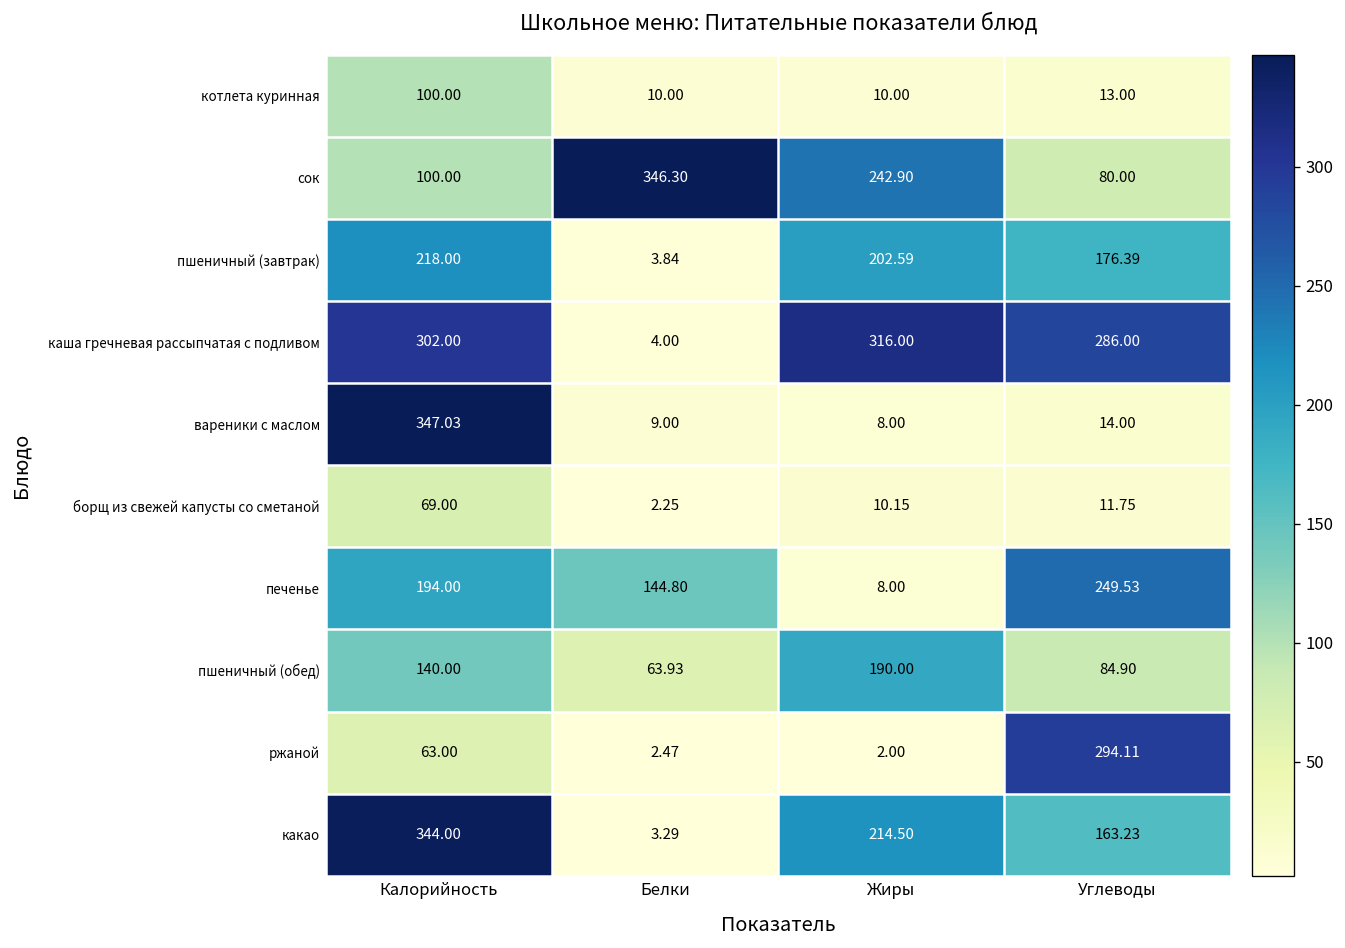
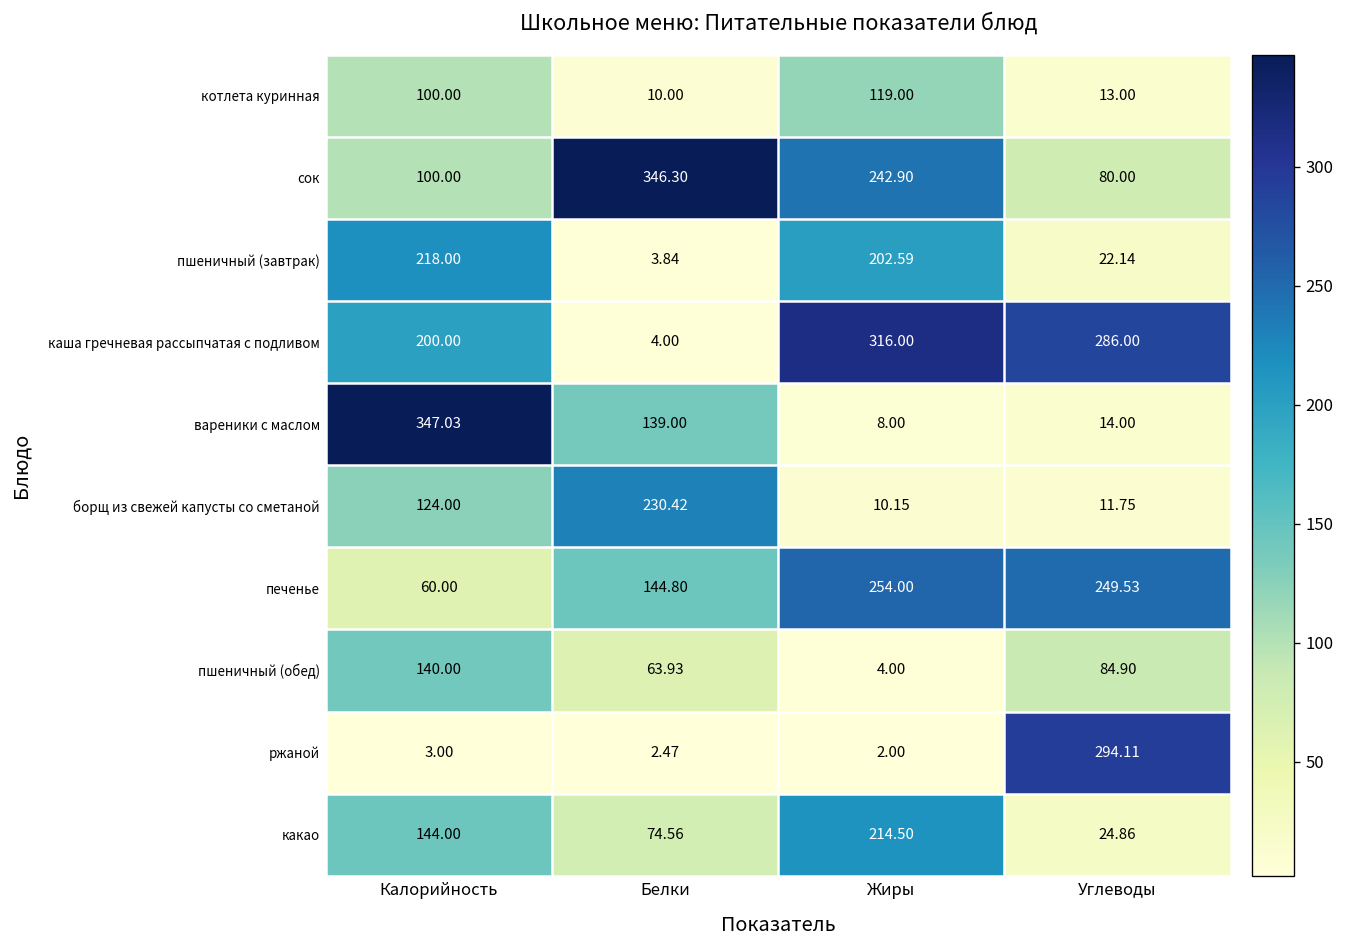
  {
    "котлета куринная": {
      "Калорийность": 100.00,
      "Белки": 10.00,
-     "Жиры": 10.00,
+     "Жиры": 119.00,
      "Углеводы": 13.00
    },
    "сок": {
      "Калорийность": 100.00,
      "Белки": 346.30,
      "Жиры": 242.90,
      "Углеводы": 80.00
    },
    "пшеничный (завтрак)": {
      "Калорийность": 218.00,
      "Белки": 3.84,
      "Жиры": 202.59,
-     "Углеводы": 176.39
+     "Углеводы": 22.14
    },
    "каша гречневая рассыпчатая с подливом": {
-     "Калорийность": 302.00,
+     "Калорийность": 200.00,
      "Белки": 4.00,
      "Жиры": 316.00,
      "Углеводы": 286.00
    },
    "вареники с маслом": {
      "Калорийность": 347.03,
-     "Белки": 9.00,
+     "Белки": 139.00,
      "Жиры": 8.00,
      "Углеводы": 14.00
    },
    "борщ из свежей капусты со сметаной": {
-     "Калорийность": 69.00,
-     "Белки": 2.25,
+     "Калорийность": 124.00,
+     "Белки": 230.42,
      "Жиры": 10.15,
      "Углеводы": 11.75
    },
    "печенье": {
-     "Калорийность": 194.00,
+     "Калорийность": 60.00,
      "Белки": 144.80,
-     "Жиры": 8.00,
+     "Жиры": 254.00,
      "Углеводы": 249.53
    },
    "пшеничный (обед)": {
      "Калорийность": 140.00,
      "Белки": 63.93,
-     "Жиры": 190.00,
+     "Жиры": 4.00,
      "Углеводы": 84.90
    },
    "ржаной": {
-     "Калорийность": 63.00,
+     "Калорийность": 3.00,
      "Белки": 2.47,
      "Жиры": 2.00,
      "Углеводы": 294.11
    },
    "какао": {
-     "Калорийность": 344.00,
-     "Белки": 3.29,
+     "Калорийность": 144.00,
+     "Белки": 74.56,
      "Жиры": 214.50,
-     "Углеводы": 163.23
+     "Углеводы": 24.86
    }
  }
